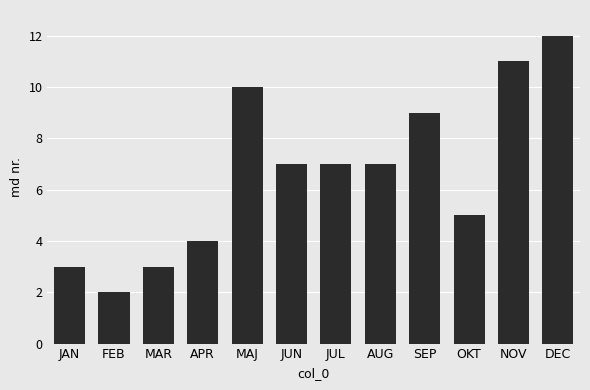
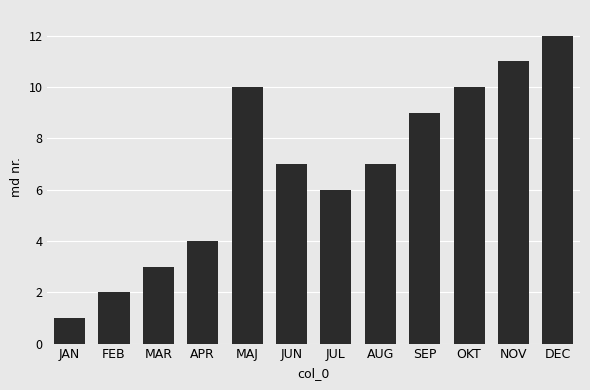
  {
-   "JAN": 3,
+   "JAN": 1,
    "FEB": 2,
    "MAR": 3,
    "APR": 4,
    "MAJ": 10,
    "JUN": 7,
-   "JUL": 7,
+   "JUL": 6,
    "AUG": 7,
    "SEP": 9,
-   "OKT": 5,
+   "OKT": 10,
    "NOV": 11,
    "DEC": 12
  }
